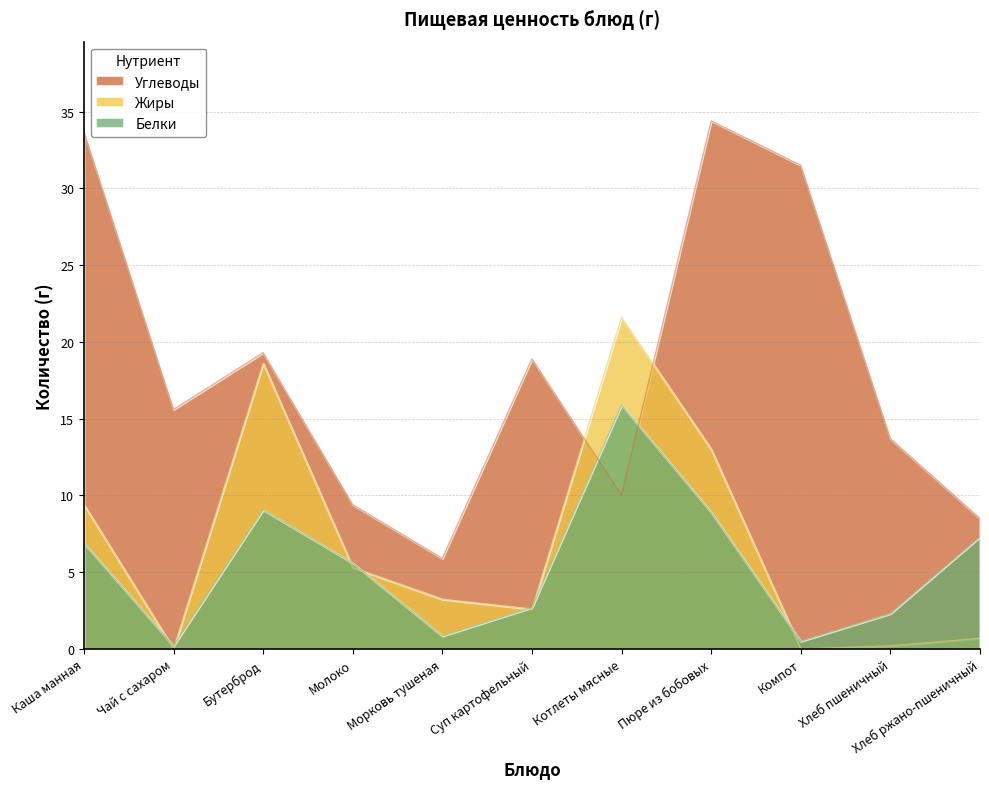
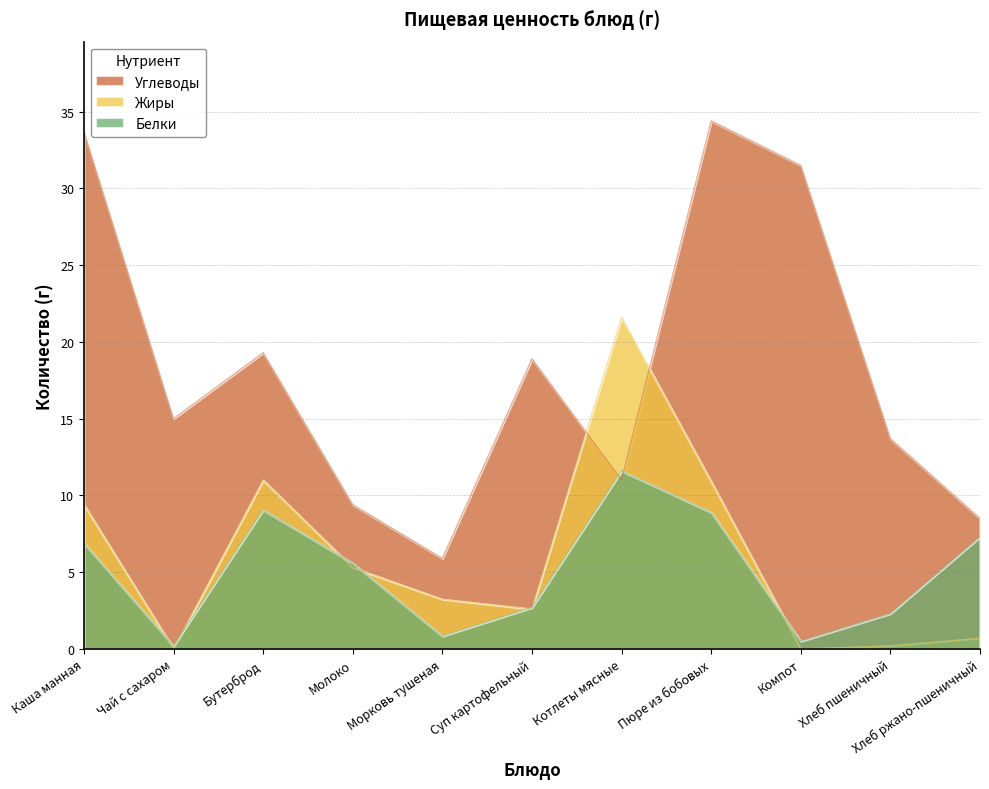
  {
    "Углеводы": {
      "Каша манная": 33.7,
-     "Чай с сахаром": 15.6,
+     "Чай с сахаром": 15.0,
      "Бутерброд": 19.3,
      "Молоко": 9.4,
      "Морковь тушеная": 5.9,
      "Суп картофельный": 18.9,
-     "Котлеты мясные": 10,
+     "Котлеты мясные": 11,
      "Пюре из бобовых": 34.4,
      "Компот": 31.5,
      "Хлеб пшеничный": 13.7,
      "Хлеб ржано-пшеничный": 8.5
    },
    "Жиры": {
      "Каша манная": 9.4,
      "Чай с сахаром": 0.0,
-     "Бутерброд": 18.6,
+     "Бутерброд": 11.0,
      "Молоко": 5.3,
      "Морковь тушеная": 3.2,
      "Котлеты мясные": 21.6,
-     "Пюре из бобовых": 13.0,
+     "Пюре из бобовых": 10.9,
      "Компот": 0.0,
      "Хлеб пшеничный": 0.2,
      "Хлеб ржано-пшеничный": 0.7
    },
    "Белки": {
      "Каша манная": 6.9,
      "Чай с сахаром": 0.2,
      "Бутерброд": 9.1,
      "Молоко": 5.6,
      "Морковь тушеная": 0.8,
-     "Котлеты мясные": 15.9,
+     "Котлеты мясные": 11.6,
      "Пюре из бобовых": 8.9,
      "Компот": 0.5,
      "Хлеб пшеничный": 2.3,
      "Хлеб ржано-пшеничный": 7.3
    }
  }
